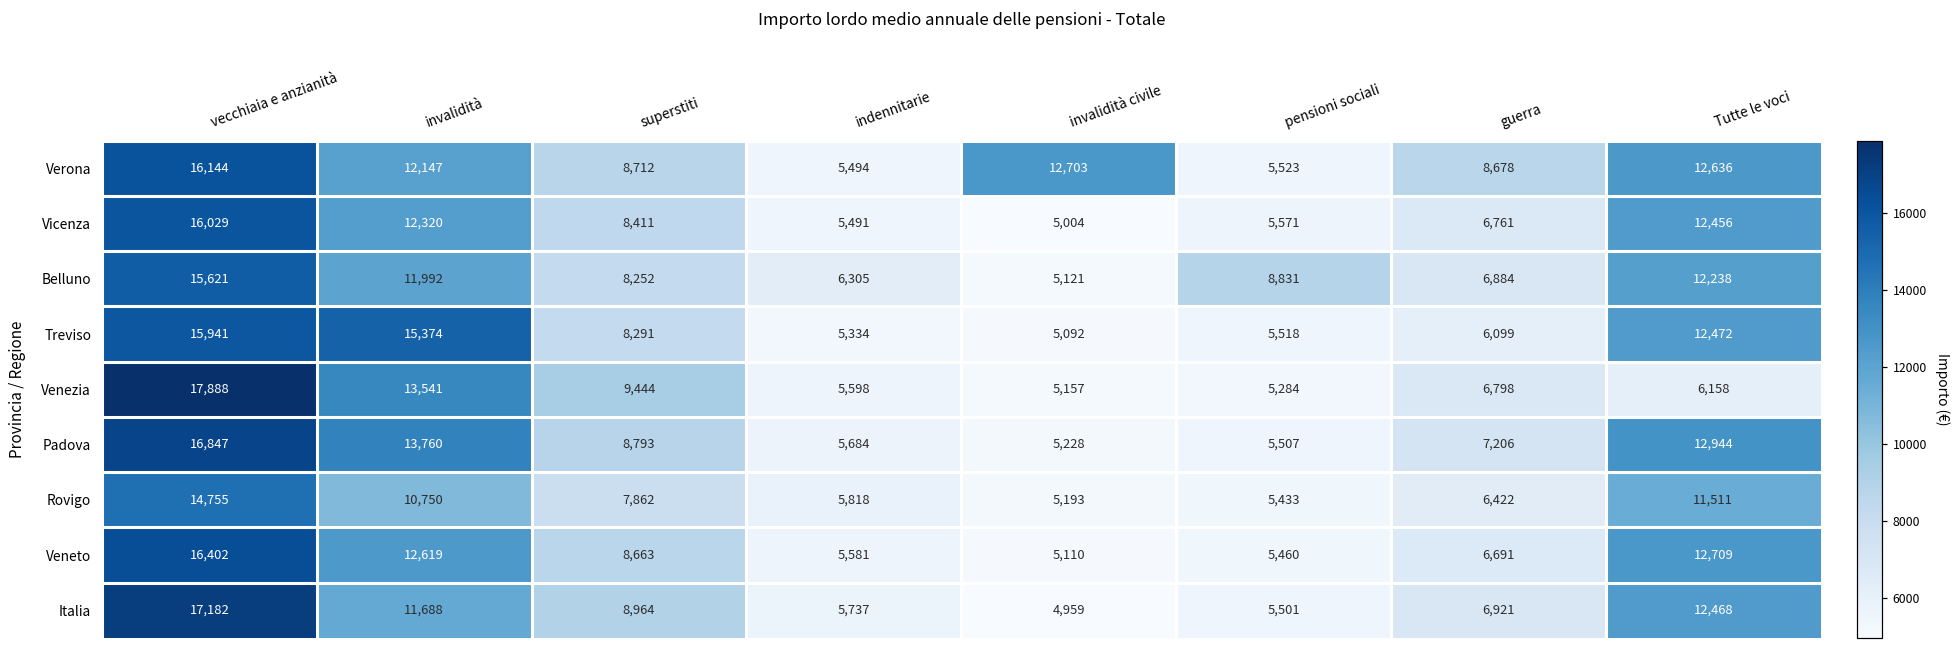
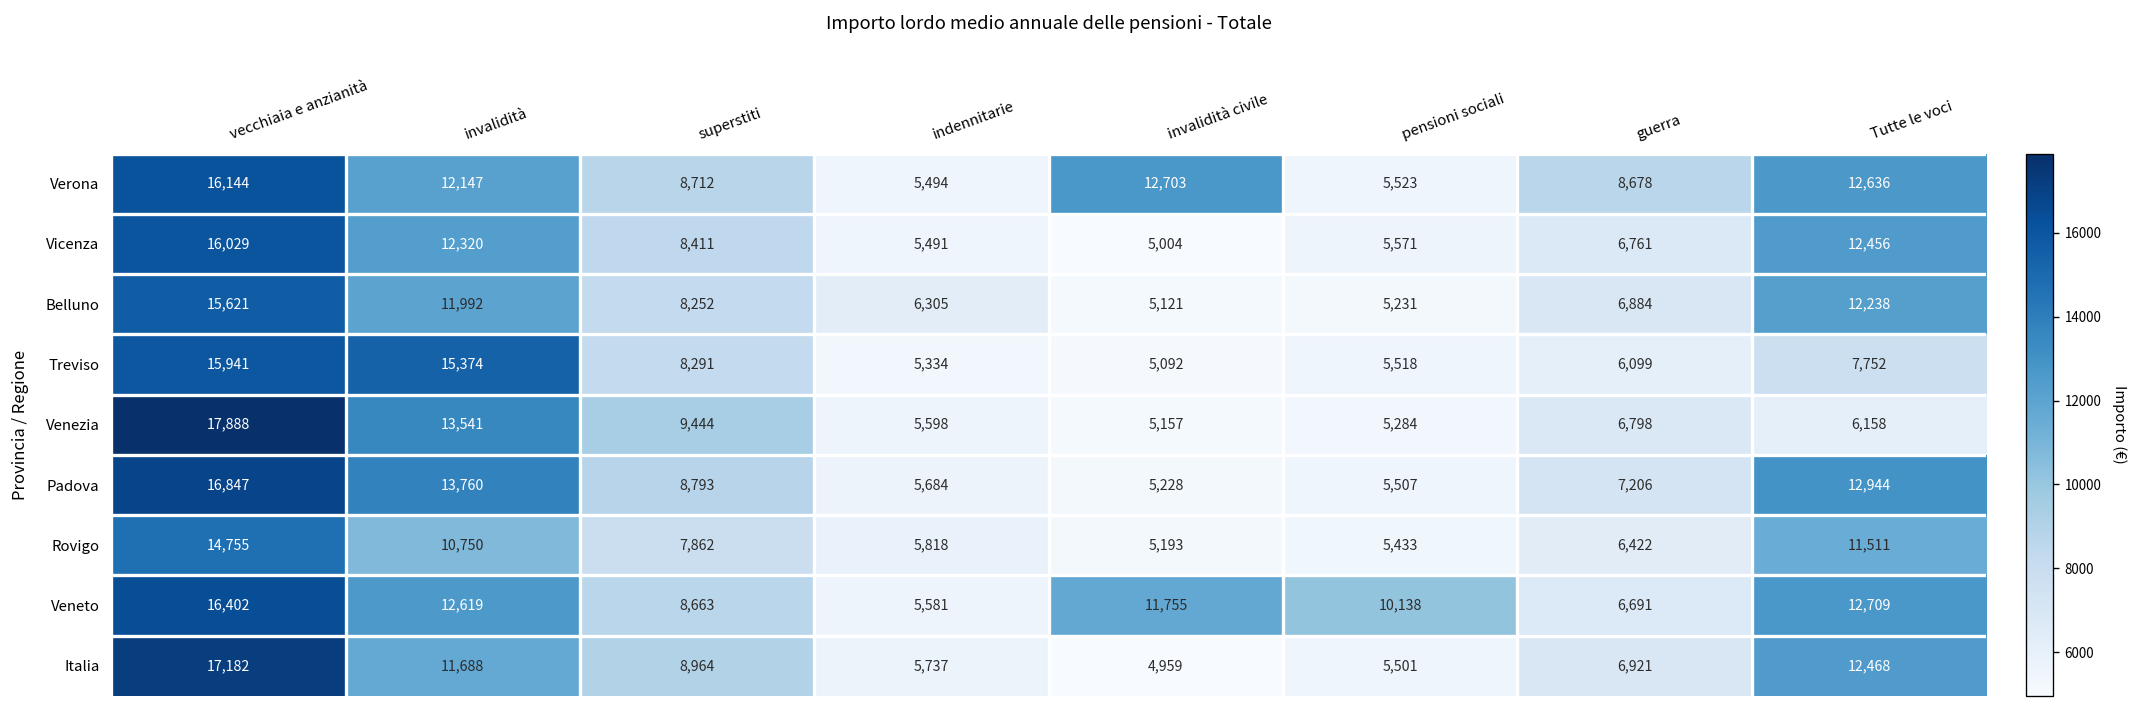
  {
    "Verona": {
      "vecchiaia e anzianità": "16,144",
      "invalidità": "12,147",
      "superstiti": "8,712",
      "indennitarie": "5,494",
      "invalidità civile": "12,703",
      "pensioni sociali": "5,523",
      "guerra": "8,678",
      "Tutte le voci": "12,636"
    },
    "Vicenza": {
      "vecchiaia e anzianità": "16,029",
      "invalidità": "12,320",
      "superstiti": "8,411",
      "indennitarie": "5,491",
      "invalidità civile": "5,004",
      "pensioni sociali": "5,571",
      "guerra": "6,761",
      "Tutte le voci": "12,456"
    },
    "Belluno": {
      "vecchiaia e anzianità": "15,621",
      "invalidità": "11,992",
      "superstiti": "8,252",
      "indennitarie": "6,305",
      "invalidità civile": "5,121",
-     "pensioni sociali": "8,831",
+     "pensioni sociali": "5,231",
      "guerra": "6,884",
      "Tutte le voci": "12,238"
    },
    "Treviso": {
      "vecchiaia e anzianità": "15,941",
      "invalidità": "15,374",
      "superstiti": "8,291",
      "indennitarie": "5,334",
      "invalidità civile": "5,092",
      "pensioni sociali": "5,518",
      "guerra": "6,099",
-     "Tutte le voci": "12,472"
+     "Tutte le voci": "7,752"
    },
    "Venezia": {
      "vecchiaia e anzianità": "17,888",
      "invalidità": "13,541",
      "superstiti": "9,444",
      "indennitarie": "5,598",
      "invalidità civile": "5,157",
      "pensioni sociali": "5,284",
      "guerra": "6,798",
      "Tutte le voci": "6,158"
    },
    "Padova": {
      "vecchiaia e anzianità": "16,847",
      "invalidità": "13,760",
      "superstiti": "8,793",
      "indennitarie": "5,684",
      "invalidità civile": "5,228",
      "pensioni sociali": "5,507",
      "guerra": "7,206",
      "Tutte le voci": "12,944"
    },
    "Rovigo": {
      "vecchiaia e anzianità": "14,755",
      "invalidità": "10,750",
      "superstiti": "7,862",
      "indennitarie": "5,818",
      "invalidità civile": "5,193",
      "pensioni sociali": "5,433",
      "guerra": "6,422",
      "Tutte le voci": "11,511"
    },
    "Veneto": {
      "vecchiaia e anzianità": "16,402",
      "invalidità": "12,619",
      "superstiti": "8,663",
      "indennitarie": "5,581",
-     "invalidità civile": "5,110",
-     "pensioni sociali": "5,460",
+     "invalidità civile": "11,755",
+     "pensioni sociali": "10,138",
      "guerra": "6,691",
      "Tutte le voci": "12,709"
    },
    "Italia": {
      "vecchiaia e anzianità": "17,182",
      "invalidità": "11,688",
      "superstiti": "8,964",
      "indennitarie": "5,737",
      "invalidità civile": "4,959",
      "pensioni sociali": "5,501",
      "guerra": "6,921",
      "Tutte le voci": "12,468"
    }
  }
